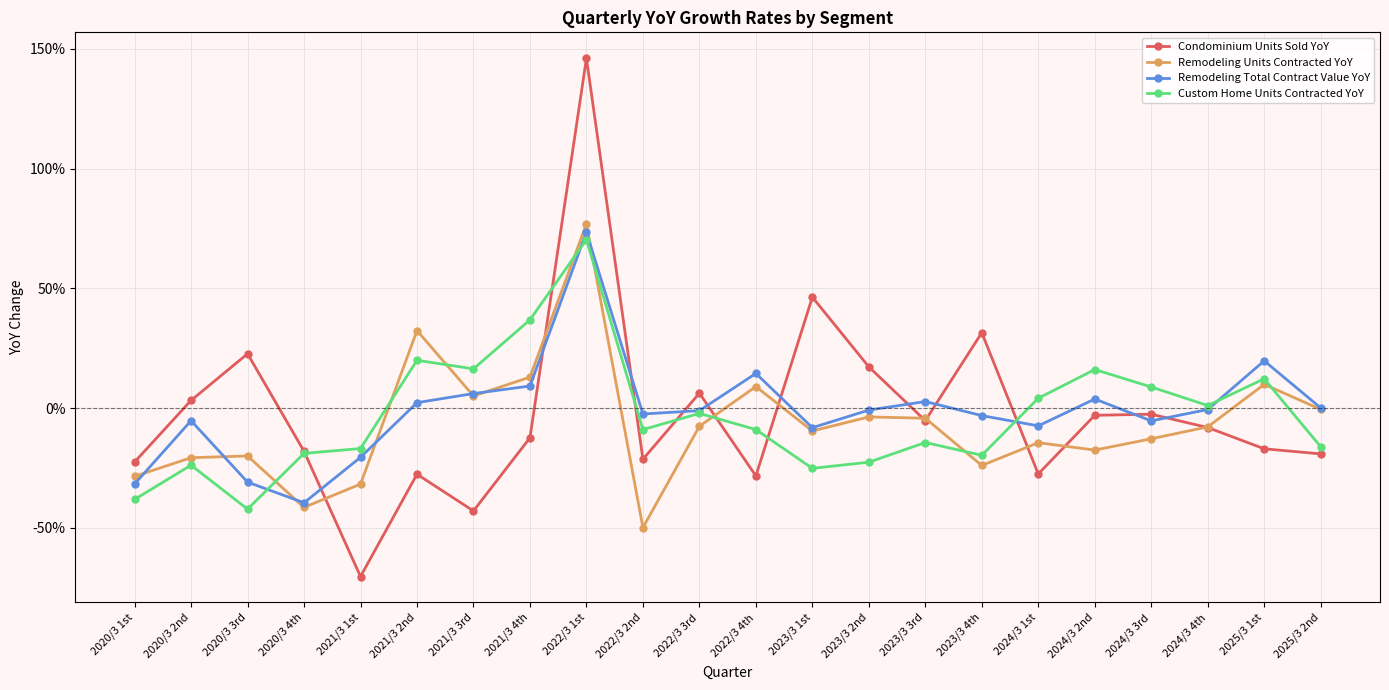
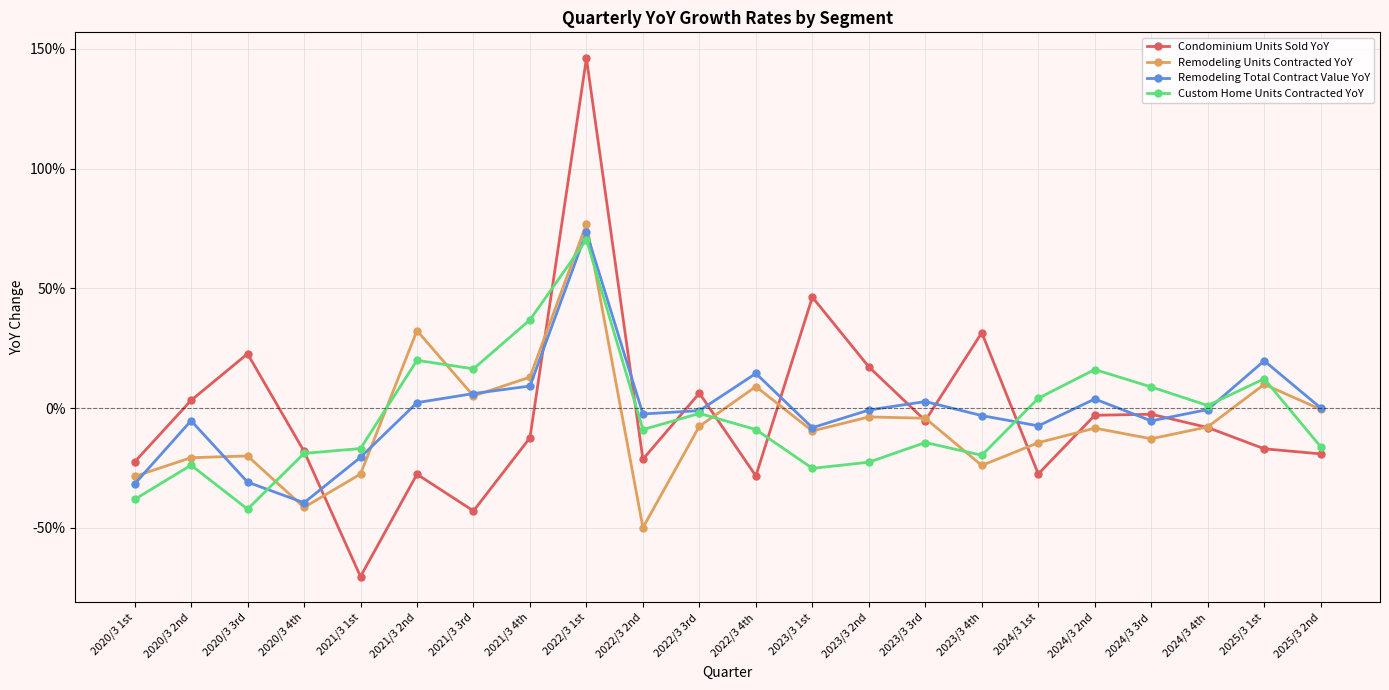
  {
    "Condominium Units Sold YoY": {
      "2020/3 1st": "-23%",
      "2020/3 2nd": "3%",
      "2020/3 3rd": "23%",
      "2021/3 1st": "-70%",
      "2021/3 2nd": "-28%",
      "2021/3 3rd": "-43%",
      "2021/3 4th": "-12%",
      "2022/3 1st": "146%",
      "2022/3 2nd": "-21%",
      "2022/3 3rd": "6%",
      "2022/3 4th": "-28%",
      "2023/3 1st": "46%",
      "2023/3 2nd": "17%",
      "2023/3 4th": "31%",
      "2024/3 1st": "-28%",
      "2024/3 2nd": "-3%",
      "2024/3 3rd": "-3%",
      "2025/3 1st": "-17%",
      "2025/3 2nd": "-19%"
    },
    "Remodeling Units Contracted YoY": {
      "2020/3 1st": "-29%",
      "2020/3 2nd": "-21%",
      "2020/3 3rd": "-20%",
      "2020/3 4th": "-41%",
-     "2021/3 1st": "-32%",
+     "2021/3 1st": "-28%",
      "2021/3 2nd": "32%",
      "2021/3 4th": "13%",
      "2022/3 1st": "77%",
      "2022/3 2nd": "-50%",
      "2022/3 3rd": "-8%",
      "2022/3 4th": "9%",
      "2023/3 1st": "-10%",
      "2023/3 2nd": "-4%",
      "2023/3 4th": "-24%",
      "2024/3 1st": "-14%",
-     "2024/3 2nd": "-18%",
+     "2024/3 2nd": "-8%",
      "2024/3 3rd": "-13%",
      "2025/3 1st": "10%"
    },
    "Remodeling Total Contract Value YoY": {
      "2020/3 1st": "-32%",
      "2020/3 2nd": "-5%",
      "2020/3 3rd": "-31%",
      "2020/3 4th": "-40%",
      "2021/3 1st": "-21%",
      "2021/3 2nd": "2%",
      "2021/3 4th": "9%",
      "2022/3 1st": "73%",
      "2022/3 2nd": "-2%",
      "2022/3 3rd": "-1%",
      "2022/3 4th": "14%",
      "2023/3 1st": "-8%",
      "2023/3 2nd": "-1%",
      "2023/3 3rd": "3%",
      "2023/3 4th": "-3%",
      "2024/3 1st": "-7%",
      "2024/3 2nd": "4%",
      "2024/3 3rd": "-5%",
      "2024/3 4th": "-1%",
      "2025/3 1st": "20%"
    },
    "Custom Home Units Contracted YoY": {
      "2020/3 1st": "-38%",
      "2020/3 2nd": "-24%",
      "2020/3 3rd": "-42%",
      "2021/3 1st": "-17%",
      "2021/3 2nd": "20%",
      "2021/3 3rd": "16%",
      "2021/3 4th": "37%",
      "2022/3 1st": "70%",
      "2022/3 2nd": "-9%",
      "2022/3 3rd": "-2%",
      "2022/3 4th": "-9%",
      "2023/3 1st": "-25%",
      "2023/3 2nd": "-23%",
      "2023/3 3rd": "-14%",
      "2023/3 4th": "-20%",
      "2024/3 1st": "4%",
      "2024/3 2nd": "16%",
      "2024/3 3rd": "9%",
      "2024/3 4th": "1%",
      "2025/3 1st": "12%",
      "2025/3 2nd": "-16%"
    }
  }
